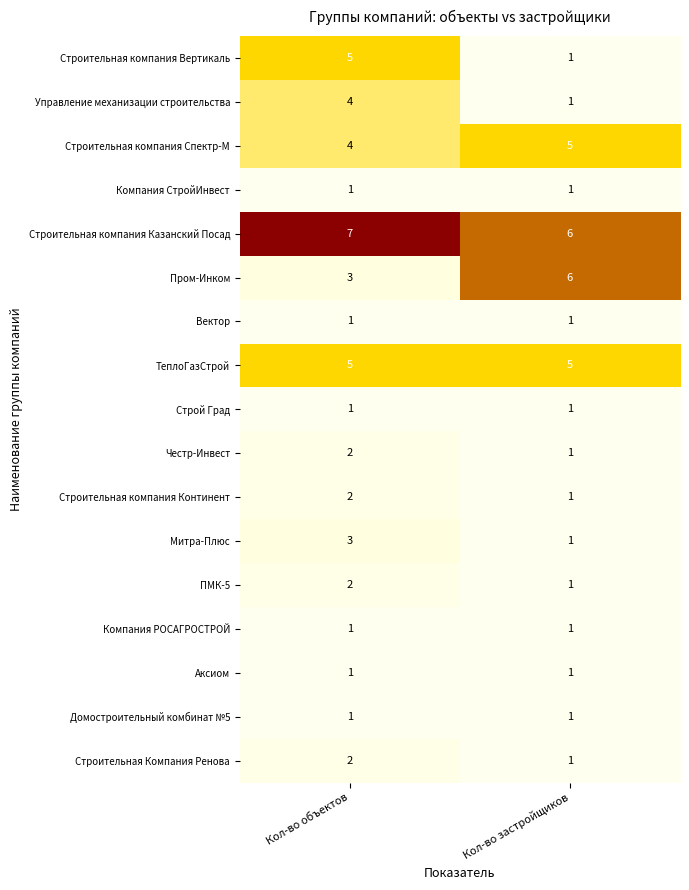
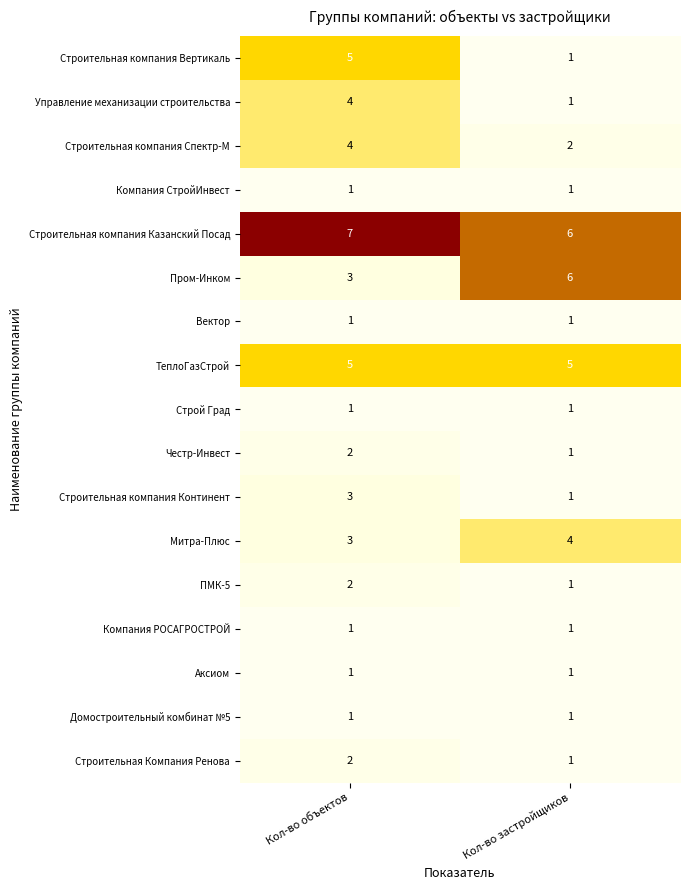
  {
    "Строительная компания Вертикаль": {
      "Кол-во объектов": 5,
      "Кол-во застройщиков": 1
    },
    "Управление механизации строительства": {
      "Кол-во объектов": 4,
      "Кол-во застройщиков": 1
    },
    "Строительная компания Спектр-М": {
      "Кол-во объектов": 4,
-     "Кол-во застройщиков": 5
+     "Кол-во застройщиков": 2
    },
    "Компания СтройИнвест": {
      "Кол-во объектов": 1,
      "Кол-во застройщиков": 1
    },
    "Строительная компания Казанский Посад": {
      "Кол-во объектов": 7,
      "Кол-во застройщиков": 6
    },
    "Пром-Инком": {
      "Кол-во объектов": 3,
      "Кол-во застройщиков": 6
    },
    "Вектор": {
      "Кол-во объектов": 1,
      "Кол-во застройщиков": 1
    },
    "ТеплоГазСтрой": {
      "Кол-во объектов": 5,
      "Кол-во застройщиков": 5
    },
    "Строй Град": {
      "Кол-во объектов": 1,
      "Кол-во застройщиков": 1
    },
    "Честр-Инвест": {
      "Кол-во объектов": 2,
      "Кол-во застройщиков": 1
    },
    "Строительная компания Континент": {
-     "Кол-во объектов": 2,
+     "Кол-во объектов": 3,
      "Кол-во застройщиков": 1
    },
    "Митра-Плюс": {
      "Кол-во объектов": 3,
-     "Кол-во застройщиков": 1
+     "Кол-во застройщиков": 4
    },
    "ПМК-5": {
      "Кол-во объектов": 2,
      "Кол-во застройщиков": 1
    },
    "Компания РОСАГРОСТРОЙ": {
      "Кол-во объектов": 1,
      "Кол-во застройщиков": 1
    },
    "Аксиом": {
      "Кол-во объектов": 1,
      "Кол-во застройщиков": 1
    },
    "Домостроительный комбинат №5": {
      "Кол-во объектов": 1,
      "Кол-во застройщиков": 1
    },
    "Строительная Компания Ренова": {
      "Кол-во объектов": 2,
      "Кол-во застройщиков": 1
    }
  }
